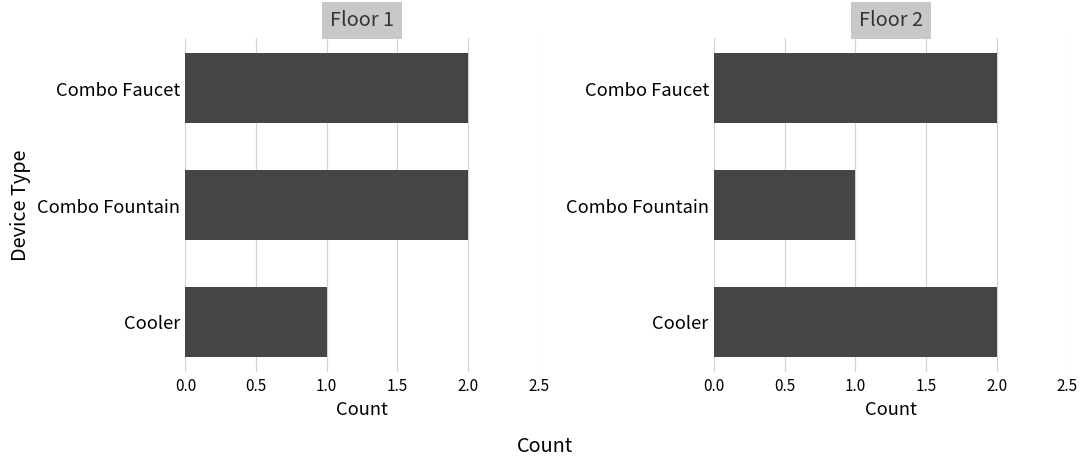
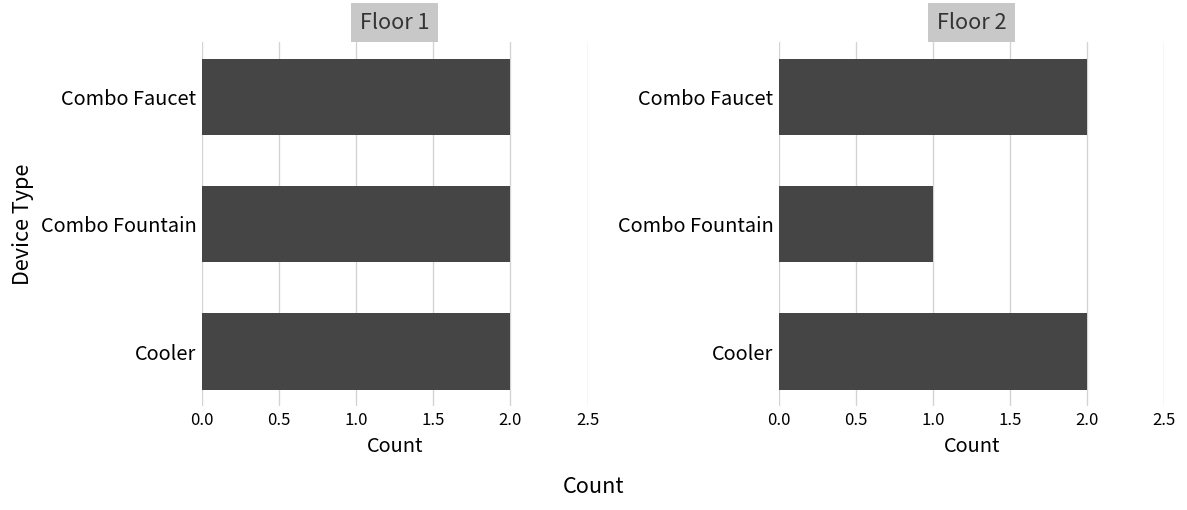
  {
    "Floor 1": {
      "Combo Faucet": 2,
      "Combo Fountain": 2,
-     "Cooler": 1
+     "Cooler": 2
    },
    "Floor 2": {
      "Combo Faucet": 2.00,
      "Combo Fountain": 1.00,
      "Cooler": 2.00
    }
  }
